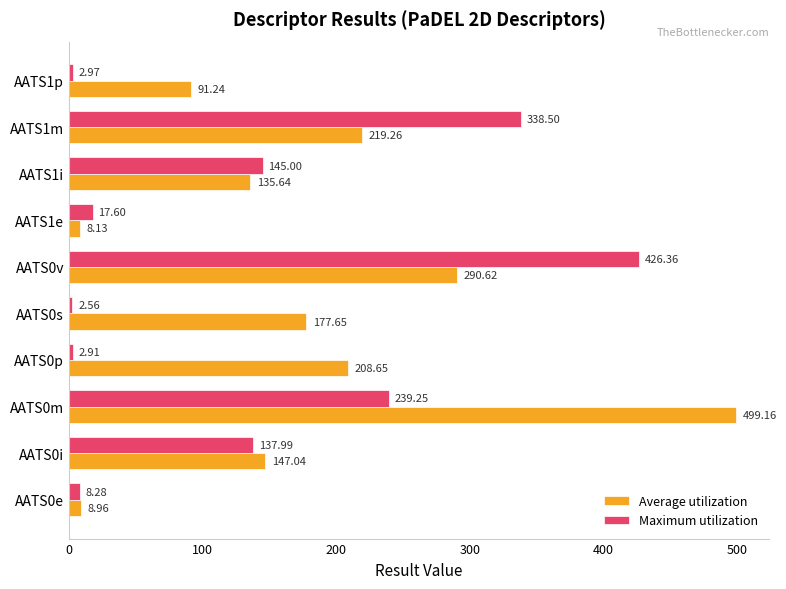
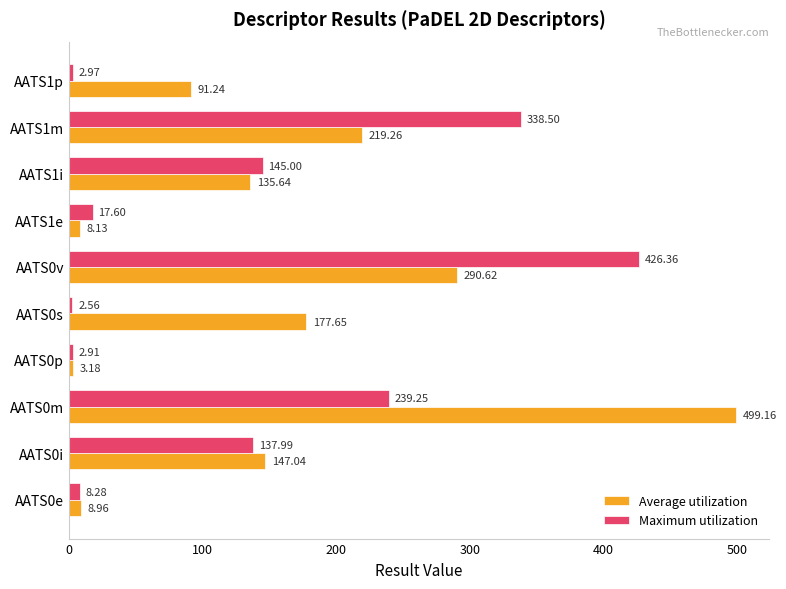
  {
    "Average utilization": {
      "AATS1p": 91.24,
      "AATS1m": 219.26,
      "AATS1i": 135.64,
      "AATS1e": 8.13,
      "AATS0v": 290.62,
      "AATS0s": 177.65,
-     "AATS0p": 208.65,
+     "AATS0p": 3.18,
      "AATS0m": 499.16,
      "AATS0i": 147.04,
      "AATS0e": 8.96
    },
    "Maximum utilization": {
      "AATS1p": 2.97,
      "AATS1m": 338.50,
      "AATS1i": 145.00,
      "AATS1e": 17.60,
      "AATS0v": 426.36,
      "AATS0s": 2.56,
      "AATS0p": 2.91,
      "AATS0m": 239.25,
      "AATS0i": 137.99,
      "AATS0e": 8.28
    }
  }
